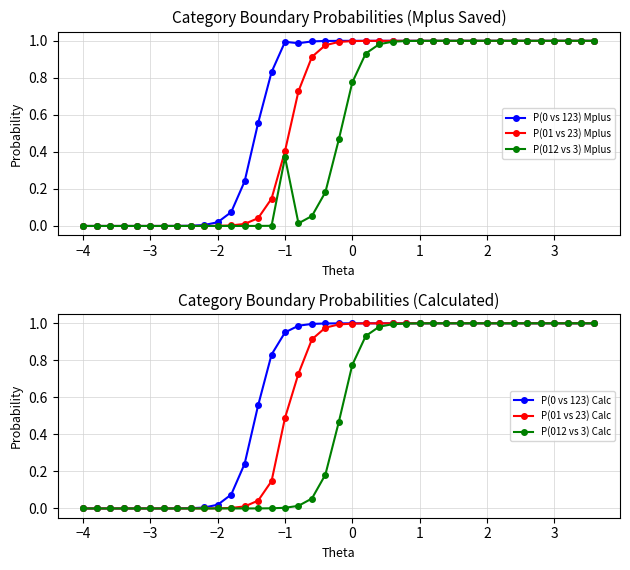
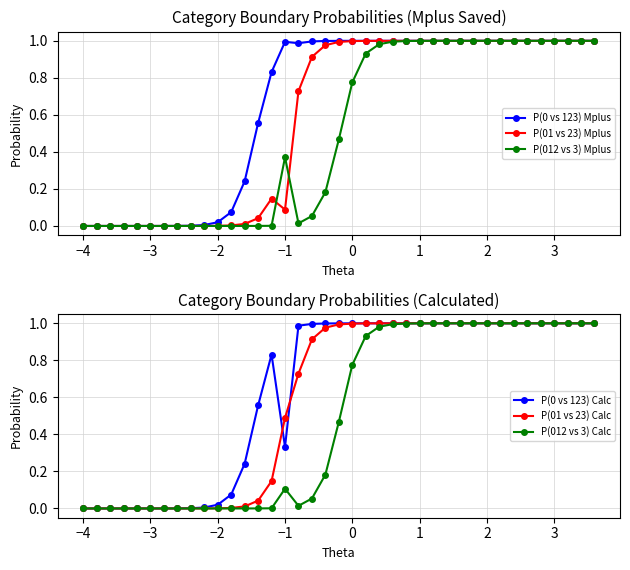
  {
    "Category Boundary Probabilities (Mplus Saved)": {
      "P(0 vs 123) Mplus": {
        "−2": 0.02,
        "−1": 0.99
      },
      "P(01 vs 23) Mplus": {
-       "−1": 0.40
+       "−1": 0.09
      },
      "P(012 vs 3) Mplus": {
        "−1": 0.37,
        "0": 0.78
      }
    },
    "Category Boundary Probabilities (Calculated)": {
      "P(0 vs 123) Calc": {
        "−2": 0.02,
-       "−1": 0.95
+       "−1": 0.33
      },
      "P(01 vs 23) Calc": {
        "−1": 0.49
      },
      "P(012 vs 3) Calc": {
-       "−1": 0.00,
+       "−1": 0.11,
        "0": 0.78
      }
    }
  }
